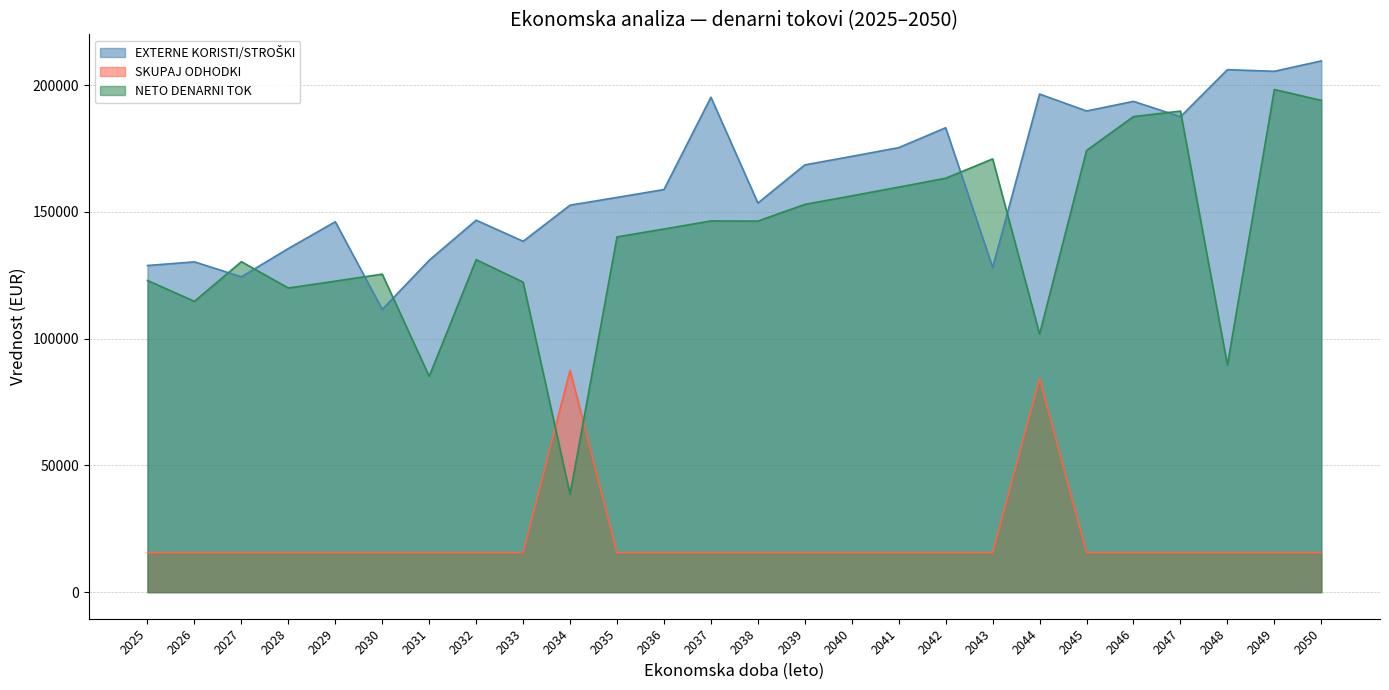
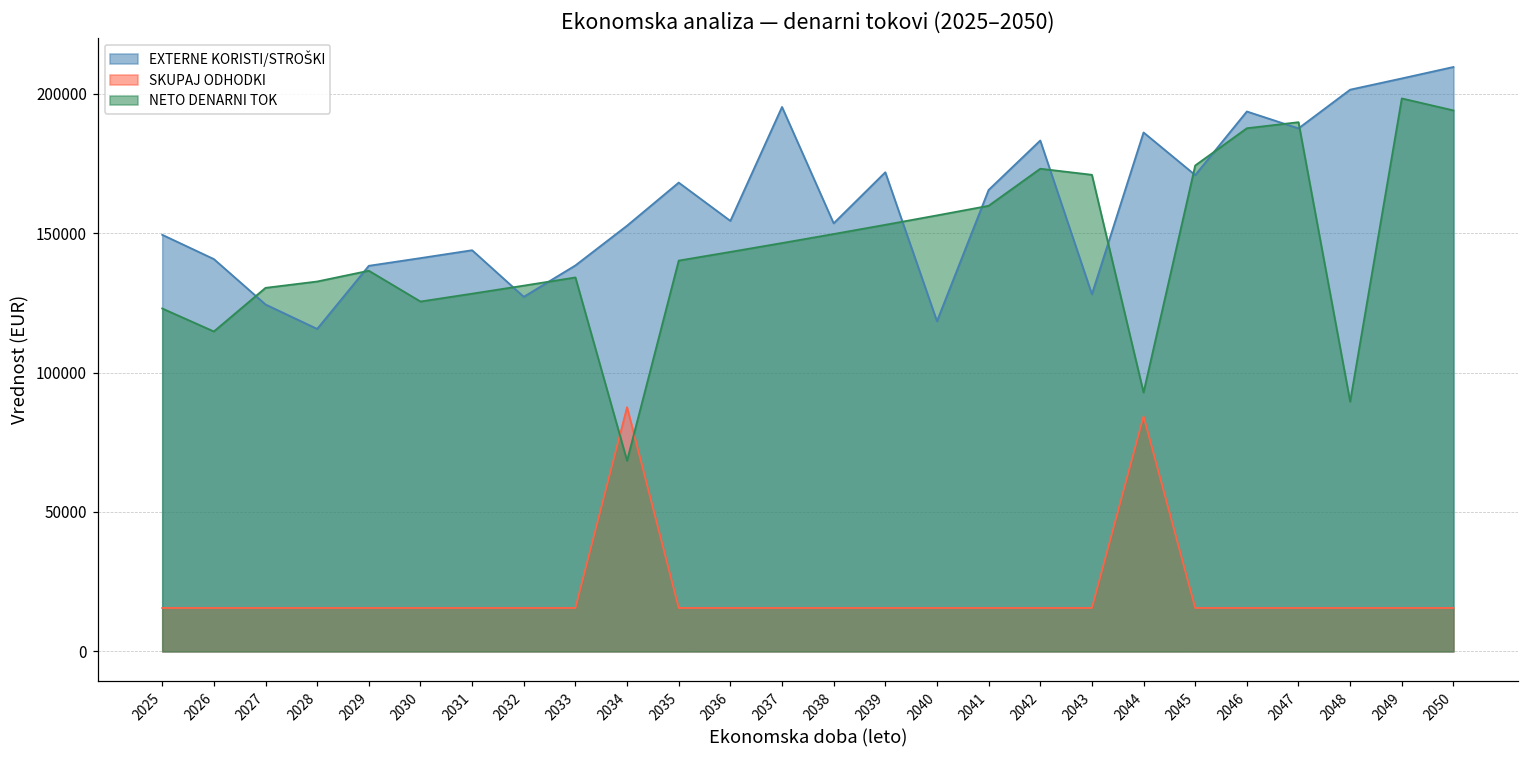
  {
    "EXTERNE KORISTI/STROŠKI": {
-     "2025": 129000,
-     "2026": 130000,
+     "2025": 149000,
+     "2026": 141000,
      "2027": 124000,
-     "2028": 136000,
-     "2029": 146000,
-     "2030": 112000,
-     "2031": 131000,
-     "2032": 147000,
+     "2028": 116000,
+     "2029": 138000,
+     "2030": 141000,
+     "2031": 144000,
+     "2032": 127000,
      "2033": 138000,
      "2034": 153000,
-     "2035": 156000,
-     "2036": 159000,
+     "2035": 168000,
+     "2036": 154000,
      "2037": 195000,
      "2038": 153000,
-     "2039": 169000,
-     "2040": 172000,
-     "2041": 175000,
+     "2039": 172000,
+     "2040": 118000,
+     "2041": 165000,
      "2042": 183000,
      "2043": 128000,
-     "2044": 196000,
-     "2045": 190000,
+     "2044": 186000,
+     "2045": 171000,
      "2046": 194000,
      "2047": 188000,
-     "2048": 206000,
+     "2048": 201000,
      "2049": 205000,
      "2050": 210000
    },
    "SKUPAJ ODHODKI": {
      "2025": 16000,
      "2026": 16000,
      "2027": 16000,
      "2028": 16000,
      "2029": 16000,
      "2030": 16000,
      "2031": 16000,
      "2032": 16000,
      "2033": 16000,
      "2034": 88000,
      "2035": 16000,
      "2036": 16000,
      "2037": 16000,
      "2038": 16000,
      "2039": 16000,
      "2040": 16000,
      "2041": 16000,
      "2042": 16000,
      "2043": 16000,
      "2044": 84000,
      "2045": 16000,
      "2046": 16000,
      "2047": 16000,
      "2048": 16000,
      "2049": 16000,
      "2050": 16000
    },
    "NETO DENARNI TOK": {
      "2025": 123000,
      "2026": 115000,
      "2027": 130000,
-     "2028": 120000,
-     "2029": 123000,
+     "2028": 133000,
+     "2029": 136000,
      "2030": 125000,
-     "2031": 85000,
+     "2031": 128000,
      "2032": 131000,
-     "2033": 122000,
-     "2034": 39000,
+     "2033": 134000,
+     "2034": 68000,
      "2035": 140000,
      "2036": 143000,
      "2037": 146000,
-     "2038": 146000,
+     "2038": 150000,
      "2039": 153000,
      "2040": 156000,
      "2041": 160000,
-     "2042": 163000,
+     "2042": 173000,
      "2043": 171000,
-     "2044": 102000,
+     "2044": 93000,
      "2045": 174000,
      "2046": 188000,
      "2047": 190000,
      "2048": 90000,
      "2049": 198000,
      "2050": 194000
    }
  }
